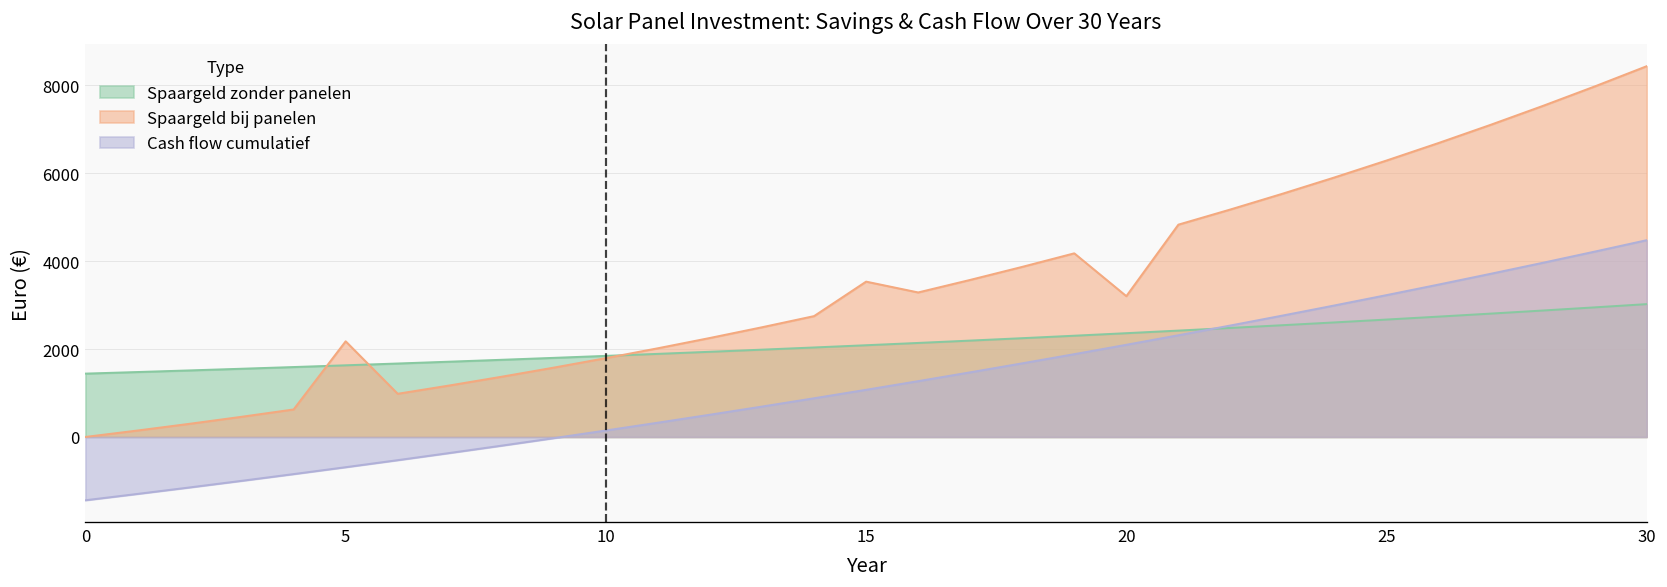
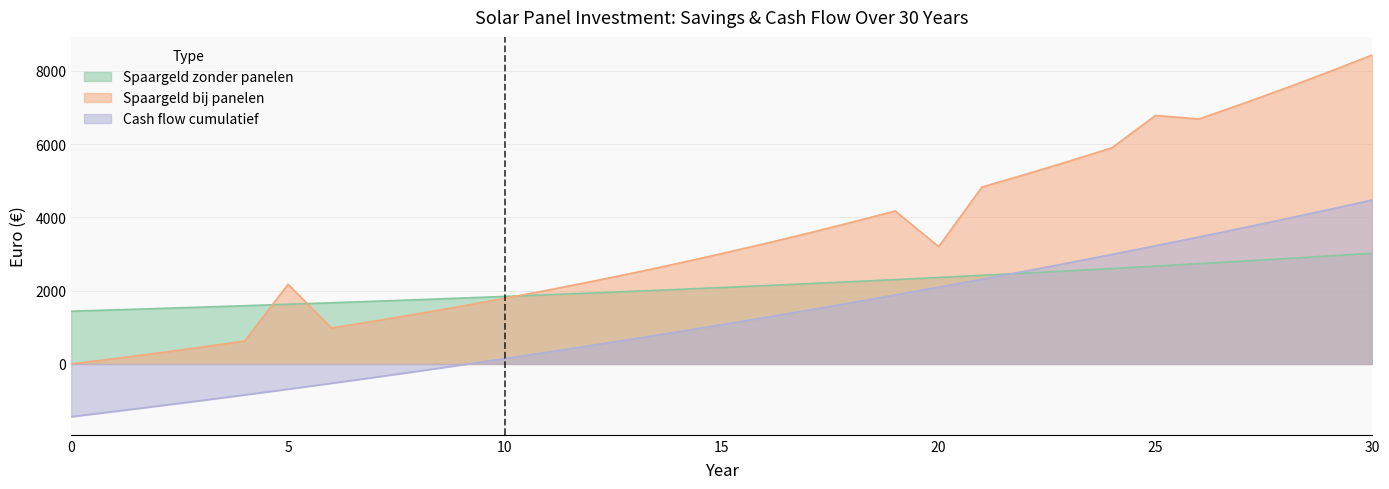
  {
    "Spaargeld bij panelen": {
      "5": 2200,
-     "15": 3500,
+     "15": 3000,
      "20": 3200,
-     "25": 6300,
+     "25": 6800,
      "30": 8400
    }
  }
